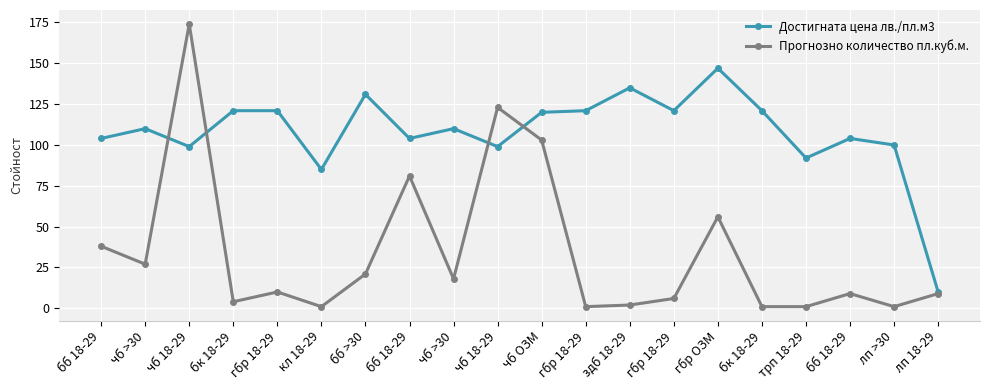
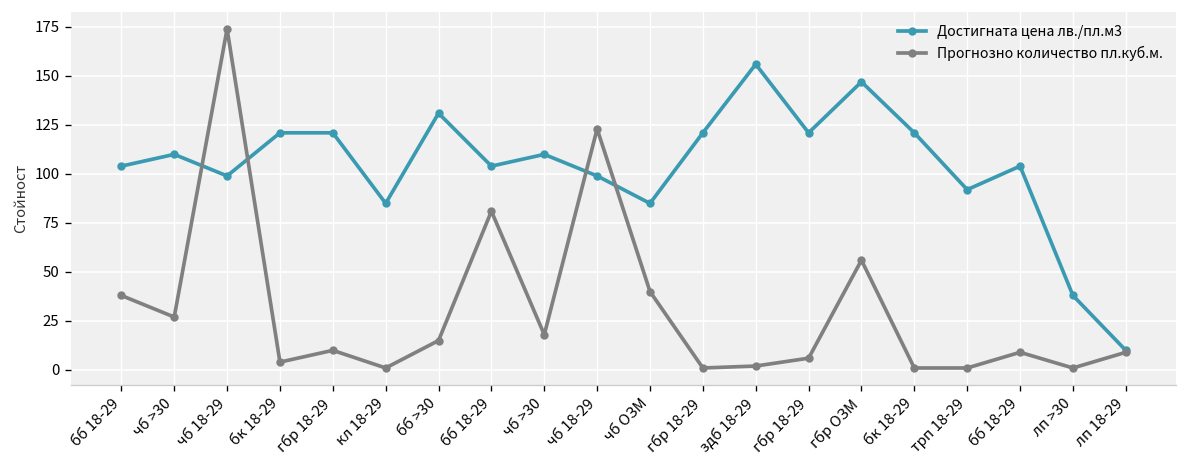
  {
    "Достигната цена лв./пл.м3": {
      "кл 18-29": 85,
      "бб >30": 131,
-     "чб ОЗМ": 120,
-     "здб 18-29": 135,
+     "чб ОЗМ": 85,
+     "здб 18-29": 156,
      "гбр ОЗМ": 147,
      "трп 18-29": 92,
-     "лп >30": 100
+     "лп >30": 38
    },
    "Прогнозно количество пл.куб.м.": {
      "кл 18-29": 1,
-     "бб >30": 21,
-     "чб ОЗМ": 103,
+     "бб >30": 15,
+     "чб ОЗМ": 40,
      "здб 18-29": 2,
      "гбр ОЗМ": 56,
      "трп 18-29": 1,
      "лп >30": 1
    }
  }
